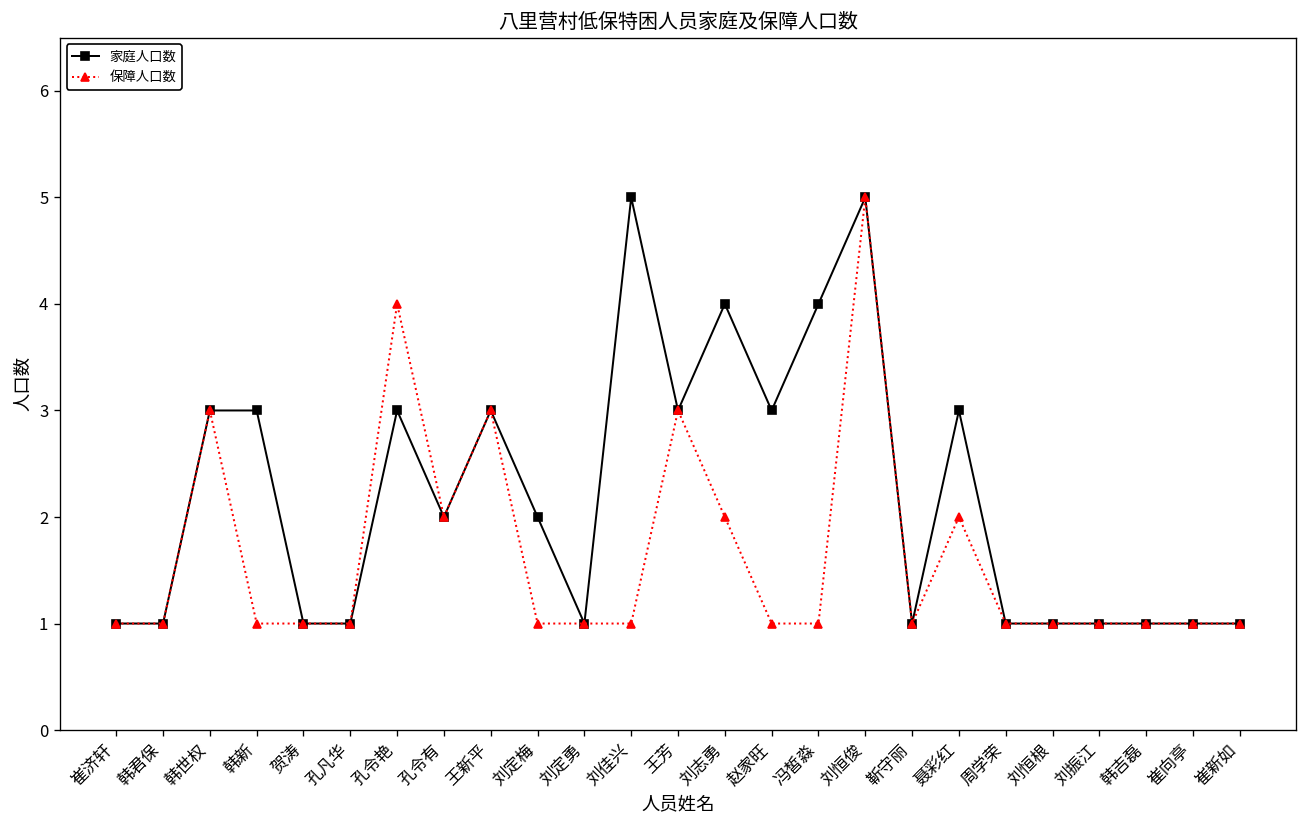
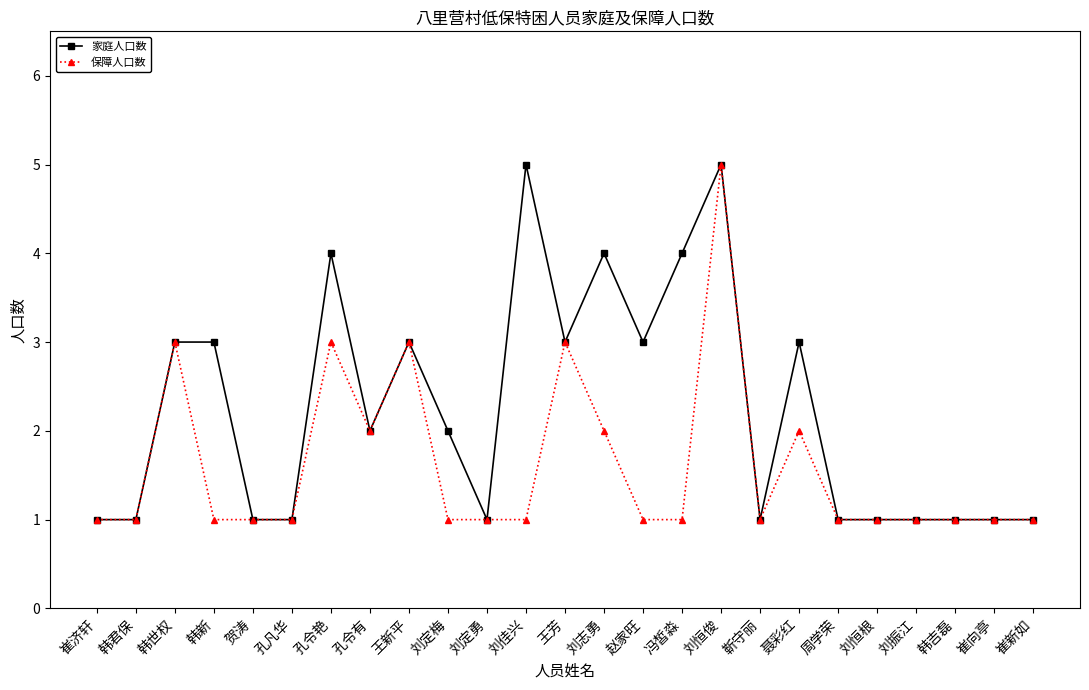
  {
    "家庭人口数": {
      "韩新": 3,
-     "孔令艳": 3,
+     "孔令艳": 4,
      "刘定梅": 2,
      "刘佳兴": 5,
      "刘志勇": 4,
      "赵家旺": 3,
      "冯皙淼": 4,
      "聂彩红": 3
    },
    "保障人口数": {
      "韩新": 1,
-     "孔令艳": 4,
+     "孔令艳": 3,
      "刘定梅": 1,
      "刘佳兴": 1,
      "刘志勇": 2,
      "赵家旺": 1,
      "冯皙淼": 1,
      "聂彩红": 2
    }
  }
